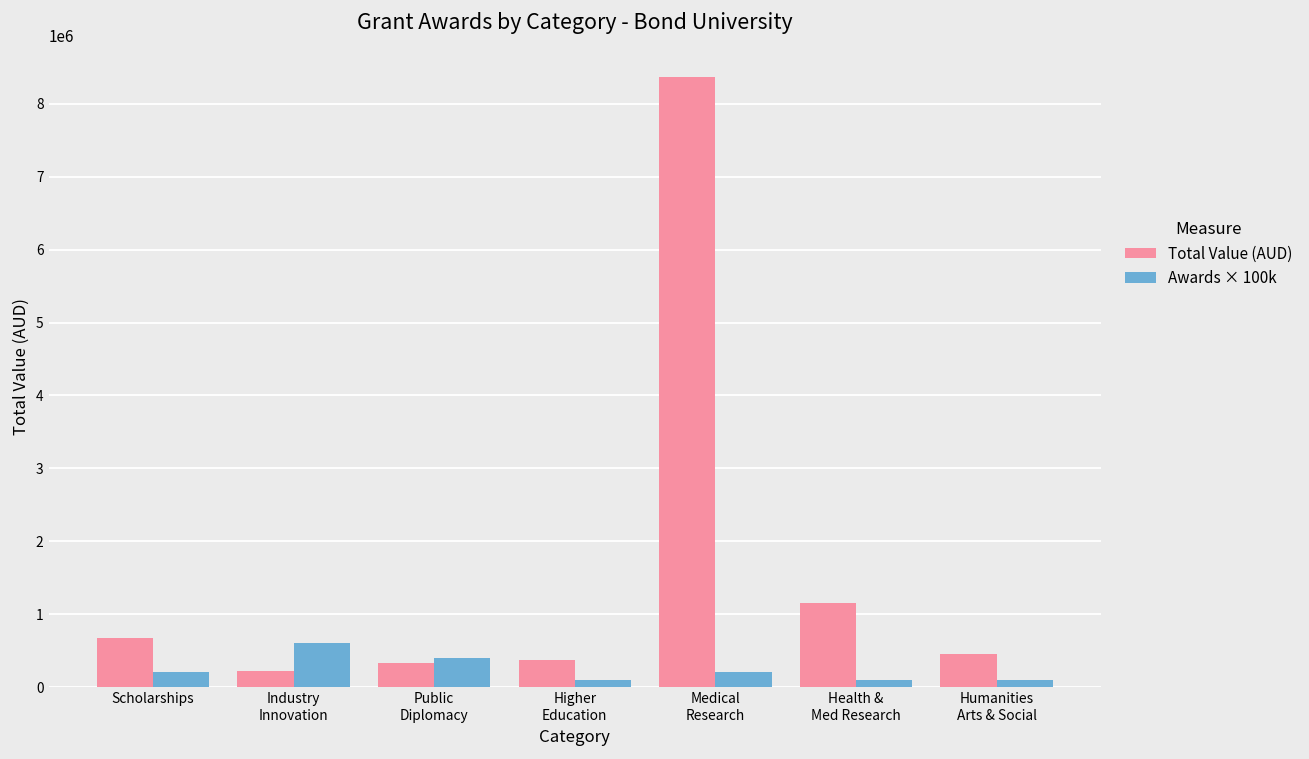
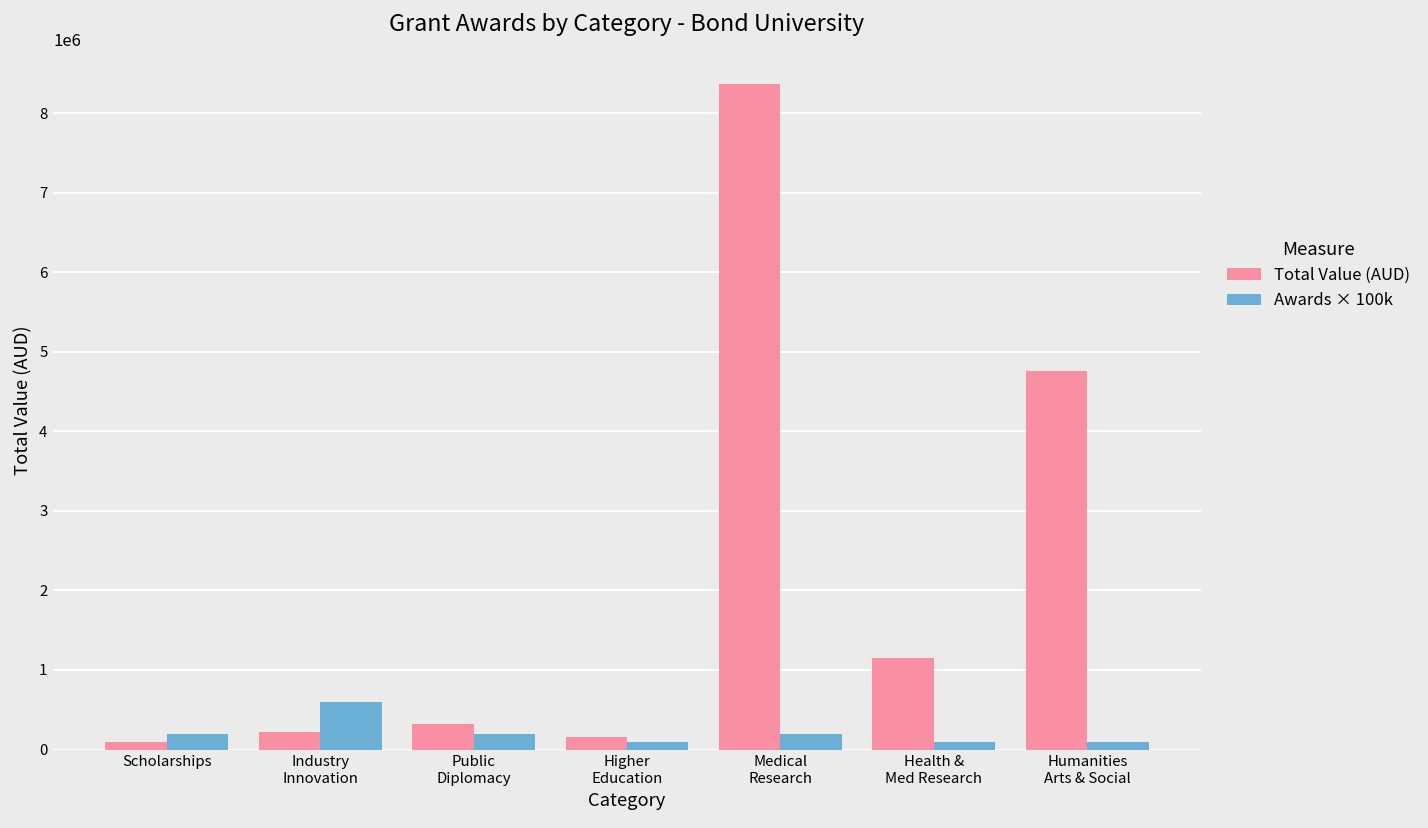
  {
    "Total Value (AUD)": {
-     "Scholarships": 700000,
+     "Scholarships": 100000,
      "Industry Innovation": 200000,
      "Public Diplomacy": 300000,
-     "Higher Education": 400000,
+     "Higher Education": 200000,
      "Medical Research": 8400000,
      "Health & Med Research": 1200000,
-     "Humanities Arts & Social": 500000
+     "Humanities Arts & Social": 4800000
    },
    "Awards × 100k": {
      "Scholarships": 200000,
      "Industry Innovation": 600000,
-     "Public Diplomacy": 400000,
+     "Public Diplomacy": 200000,
      "Higher Education": 100000,
      "Medical Research": 200000,
      "Health & Med Research": 100000,
      "Humanities Arts & Social": 100000
    }
  }
